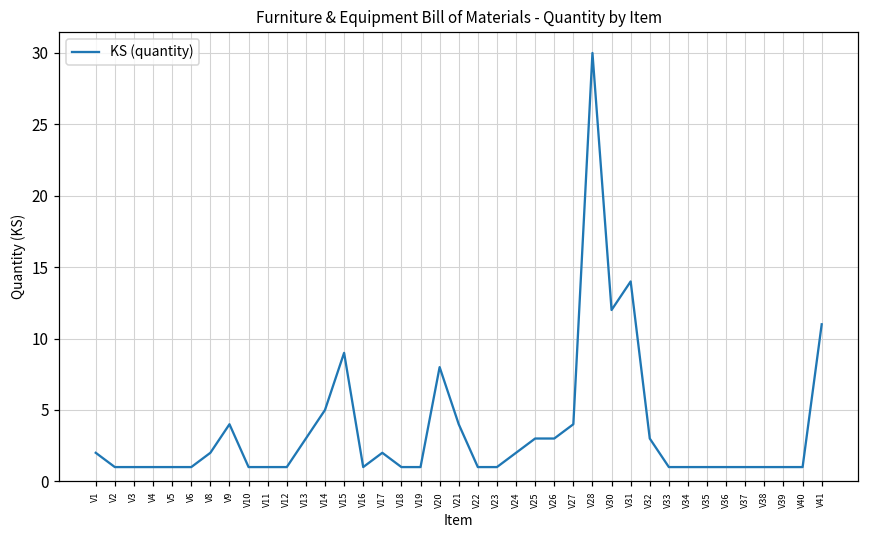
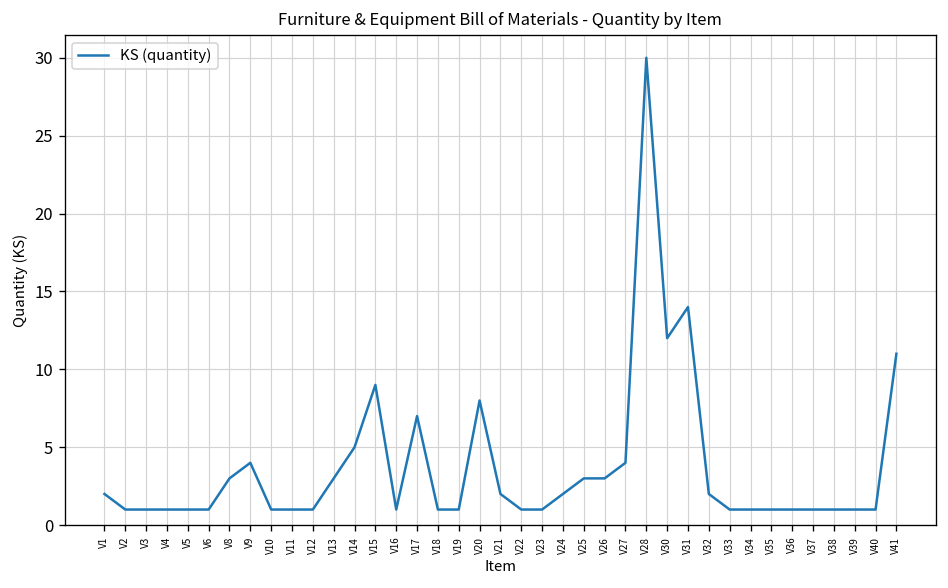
  {
    "V1": 2,
    "V2": 1,
    "V3": 1,
    "V4": 1,
    "V5": 1,
    "V6": 1,
-   "V8": 2,
+   "V8": 3,
    "V9": 4,
    "V10": 1,
    "V11": 1,
    "V12": 1,
    "V13": 3,
    "V14": 5,
    "V15": 9,
    "V16": 1,
-   "V17": 2,
+   "V17": 7,
    "V18": 1,
    "V19": 1,
    "V20": 8,
-   "V21": 4,
+   "V21": 2,
    "V22": 1,
    "V23": 1,
    "V24": 2,
    "V25": 3,
    "V26": 3,
    "V27": 4,
    "V28": 30,
    "V30": 12,
    "V31": 14,
-   "V32": 3,
+   "V32": 2,
    "V33": 1,
    "V34": 1,
    "V35": 1,
    "V36": 1,
    "V37": 1,
    "V38": 1,
    "V39": 1,
    "V40": 1,
    "V41": 11
  }
